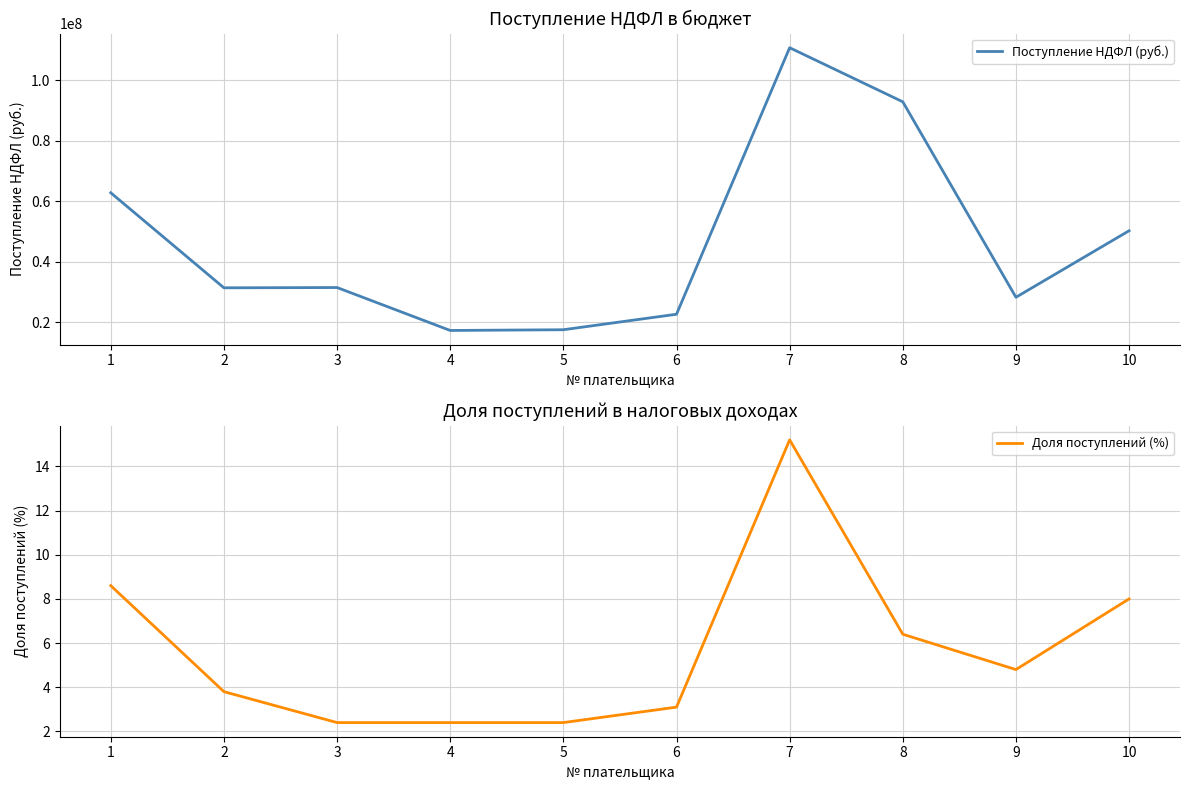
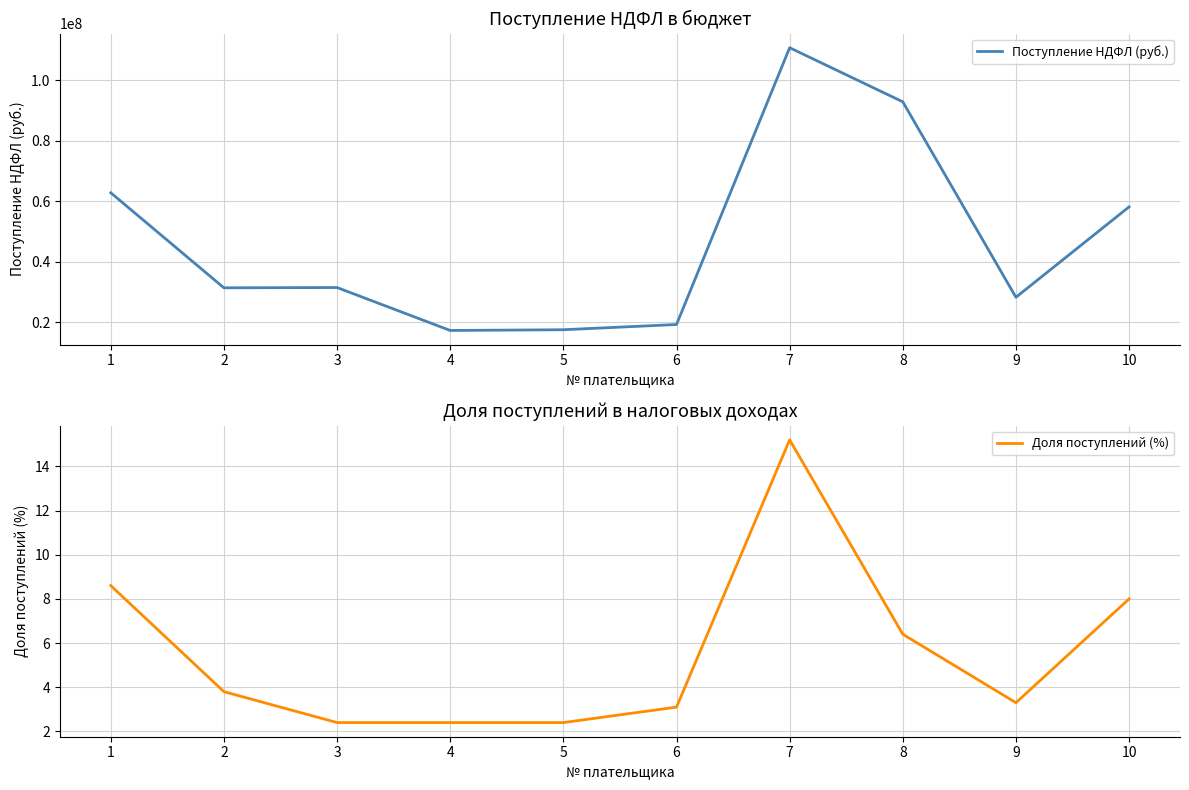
  {
    "Поступление НДФЛ в бюджет": {
      "1": 63000000,
      "2": 31000000,
      "3": 31000000,
      "4": 17000000,
      "5": 18000000,
-     "6": 23000000,
+     "6": 19000000,
      "7": 111000000,
      "8": 93000000,
      "9": 28000000,
-     "10": 50000000
+     "10": 58000000
    },
    "Доля поступлений в налоговых доходах": {
      "1": 8.6,
      "2": 3.8,
      "3": 2.4,
      "4": 2.4,
      "5": 2.4,
      "6": 3.1,
      "7": 15.2,
      "8": 6.4,
-     "9": 4.8,
+     "9": 3.3,
      "10": 8.0
    }
  }
